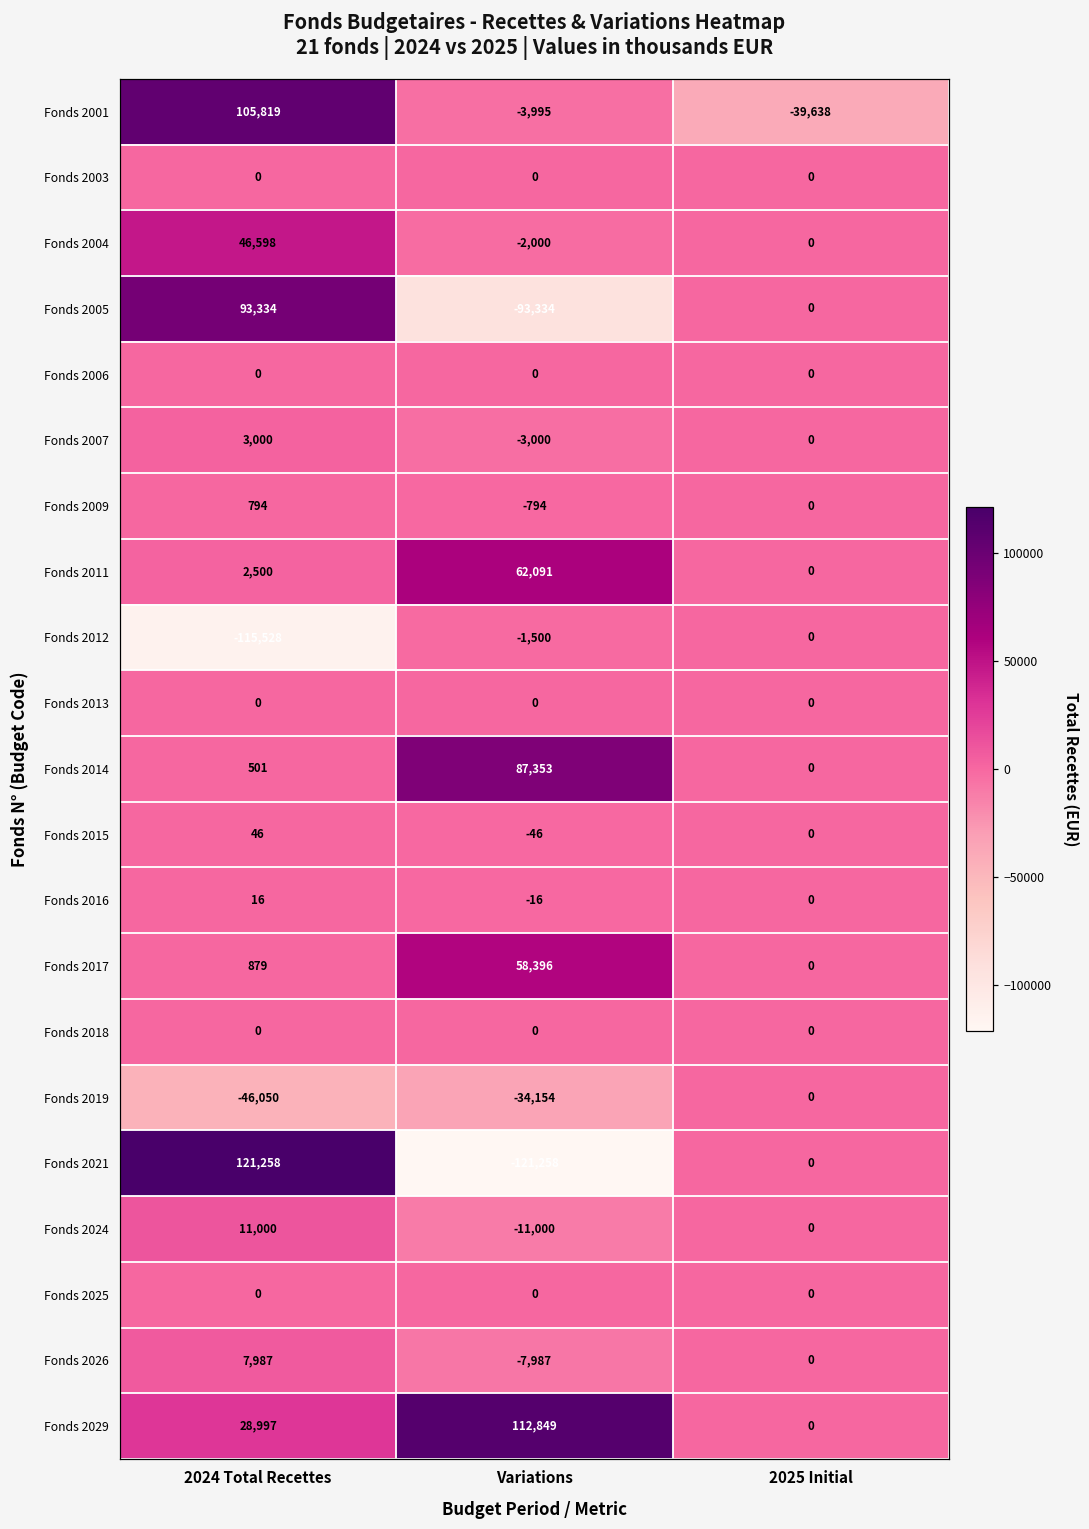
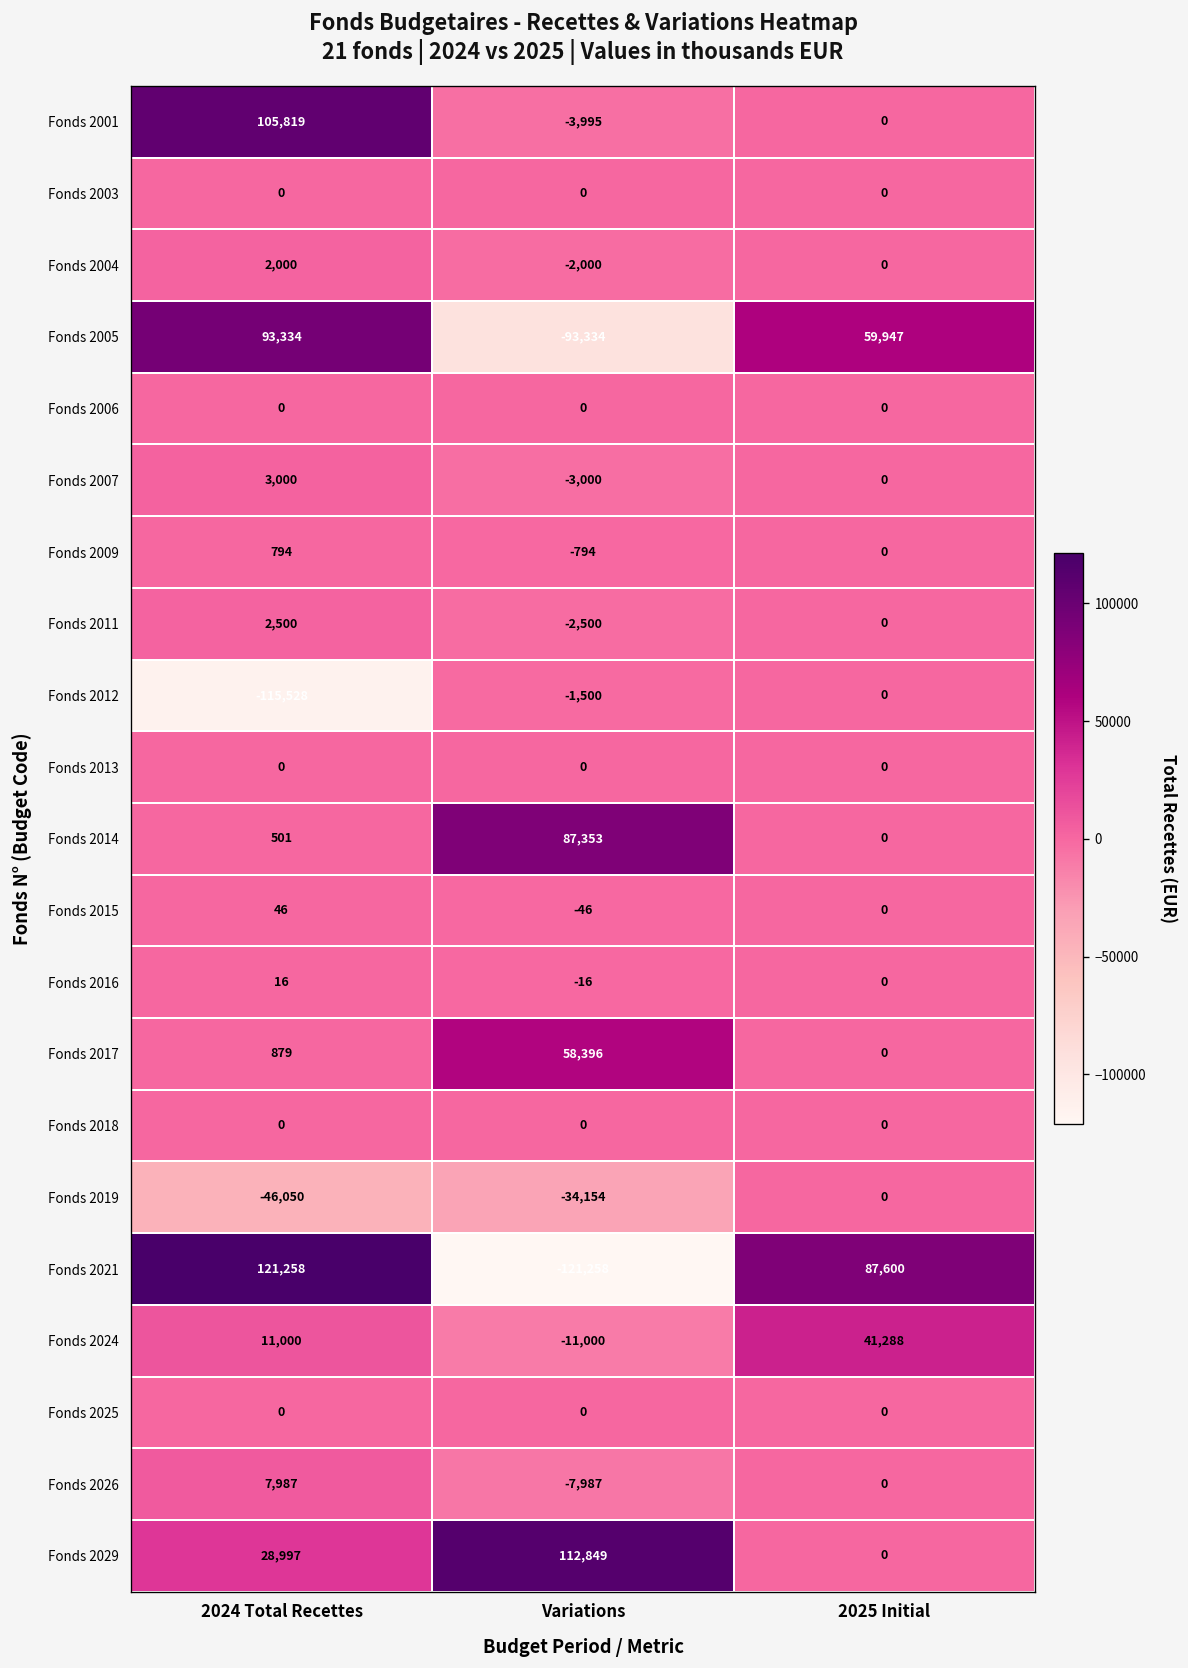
  {
    "Fonds 2001": {
      "2024 Total Recettes": "105,819",
      "Variations": "-3,995",
-     "2025 Initial": "-39,638"
+     "2025 Initial": "0"
    },
    "Fonds 2003": {
      "2024 Total Recettes": "0",
      "Variations": "0",
      "2025 Initial": "0"
    },
    "Fonds 2004": {
-     "2024 Total Recettes": "46,598",
+     "2024 Total Recettes": "2,000",
      "Variations": "-2,000",
      "2025 Initial": "0"
    },
    "Fonds 2005": {
      "2024 Total Recettes": "93,334",
-     "2025 Initial": "0"
+     "2025 Initial": "59,947"
    },
    "Fonds 2006": {
      "2024 Total Recettes": "0",
      "Variations": "0",
      "2025 Initial": "0"
    },
    "Fonds 2007": {
      "2024 Total Recettes": "3,000",
      "Variations": "-3,000",
      "2025 Initial": "0"
    },
    "Fonds 2009": {
      "2024 Total Recettes": "794",
      "Variations": "-794",
      "2025 Initial": "0"
    },
    "Fonds 2011": {
      "2024 Total Recettes": "2,500",
-     "Variations": "62,091",
+     "Variations": "-2,500",
      "2025 Initial": "0"
    },
    "Fonds 2012": {
      "Variations": "-1,500",
      "2025 Initial": "0"
    },
    "Fonds 2013": {
      "2024 Total Recettes": "0",
      "Variations": "0",
      "2025 Initial": "0"
    },
    "Fonds 2014": {
      "2024 Total Recettes": "501",
      "Variations": "87,353",
      "2025 Initial": "0"
    },
    "Fonds 2015": {
      "2024 Total Recettes": "46",
      "Variations": "-46",
      "2025 Initial": "0"
    },
    "Fonds 2016": {
      "2024 Total Recettes": "16",
      "Variations": "-16",
      "2025 Initial": "0"
    },
    "Fonds 2017": {
      "2024 Total Recettes": "879",
      "Variations": "58,396",
      "2025 Initial": "0"
    },
    "Fonds 2018": {
      "2024 Total Recettes": "0",
      "Variations": "0",
      "2025 Initial": "0"
    },
    "Fonds 2019": {
      "2024 Total Recettes": "-46,050",
      "Variations": "-34,154",
      "2025 Initial": "0"
    },
    "Fonds 2021": {
      "2024 Total Recettes": "121,258",
-     "2025 Initial": "0"
+     "2025 Initial": "87,600"
    },
    "Fonds 2024": {
      "2024 Total Recettes": "11,000",
      "Variations": "-11,000",
-     "2025 Initial": "0"
+     "2025 Initial": "41,288"
    },
    "Fonds 2025": {
      "2024 Total Recettes": "0",
      "Variations": "0",
      "2025 Initial": "0"
    },
    "Fonds 2026": {
      "2024 Total Recettes": "7,987",
      "Variations": "-7,987",
      "2025 Initial": "0"
    },
    "Fonds 2029": {
      "2024 Total Recettes": "28,997",
      "Variations": "112,849",
      "2025 Initial": "0"
    }
  }
